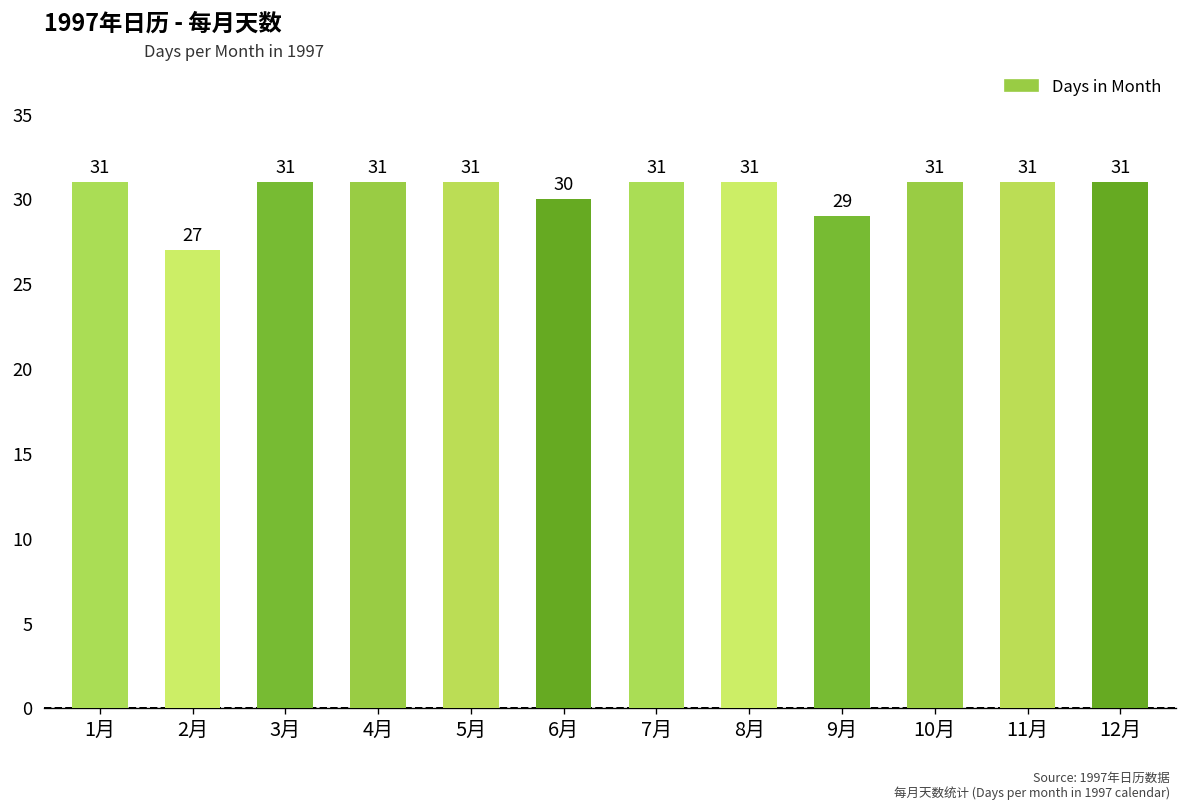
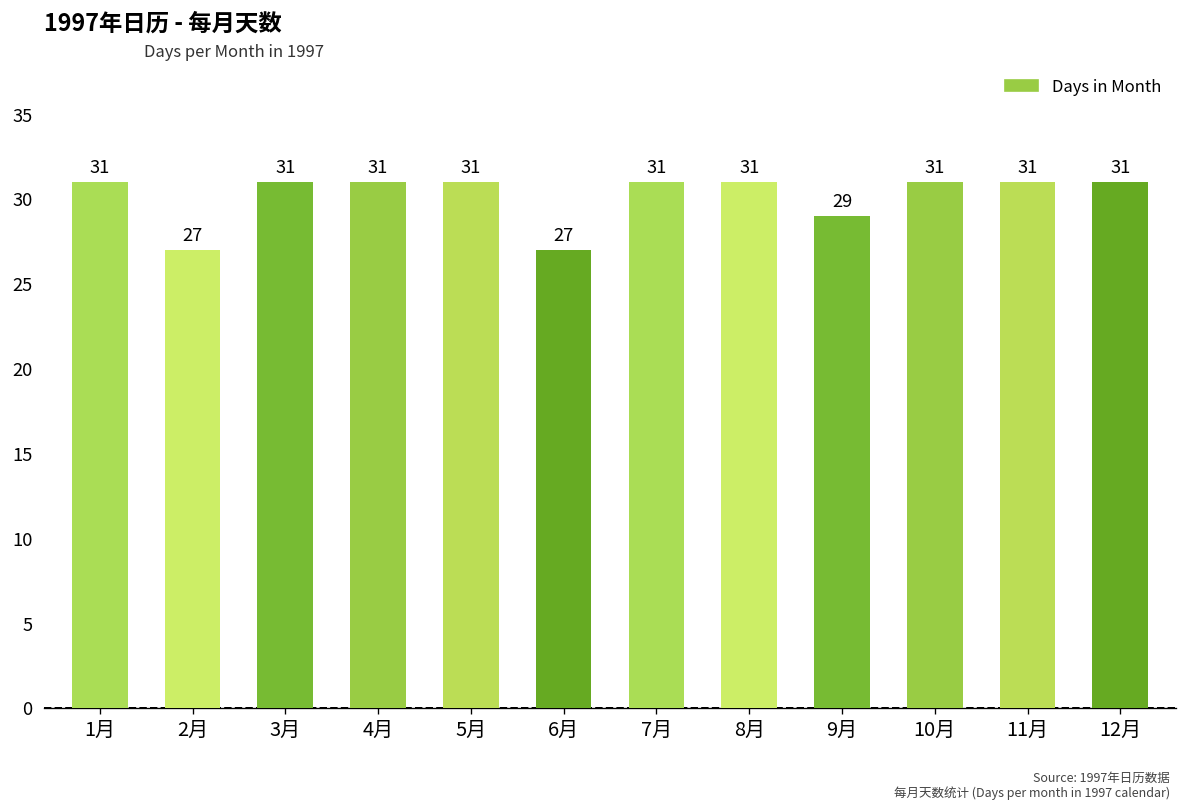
  {
    "1月": 31,
    "2月": 27,
    "3月": 31,
    "4月": 31,
    "5月": 31,
-   "6月": 30,
+   "6月": 27,
    "7月": 31,
    "8月": 31,
    "9月": 29,
    "10月": 31,
    "11月": 31,
    "12月": 31
  }
